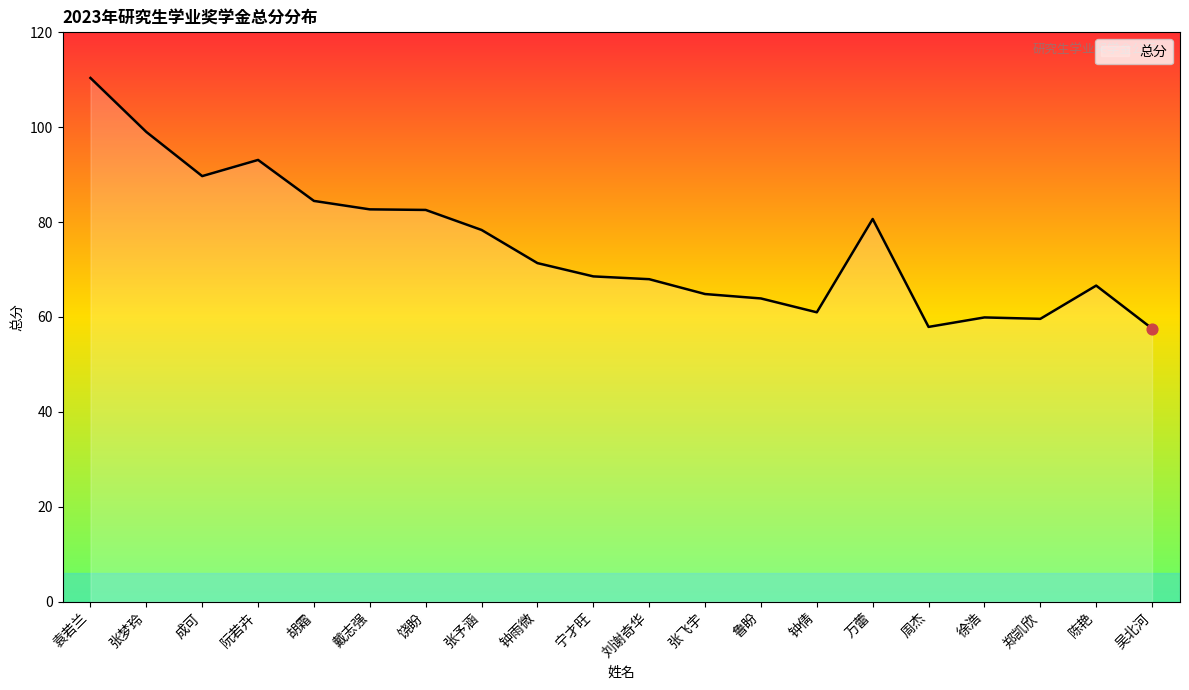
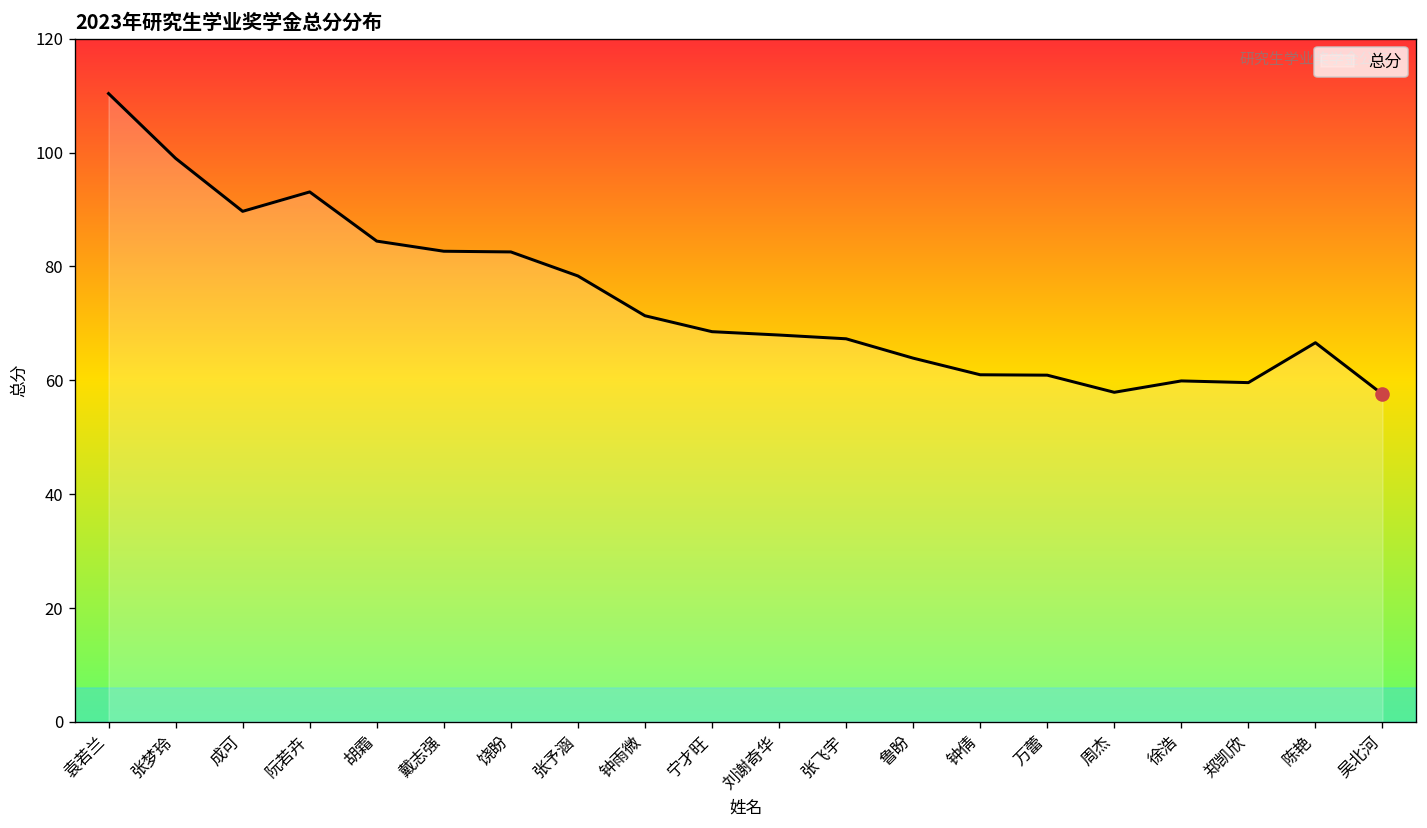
  {
    "总分": {
      "袁若兰": 110,
      "张梦玲": 99,
      "成可": 90,
      "阮若卉": 93,
      "胡霜": 84,
      "戴志强": 83,
      "饶盼": 83,
      "张予涵": 78,
      "钟雨微": 71,
      "宁才旺": 69,
      "刘谢奇华": 68,
-     "张飞宇": 65,
+     "张飞宇": 67,
      "鲁盼": 64,
      "钟倩": 61,
-     "万蕾": 81,
+     "万蕾": 61,
      "周杰": 58,
      "徐浩": 60,
      "郑凯欣": 60,
      "陈艳": 67
    }
  }
